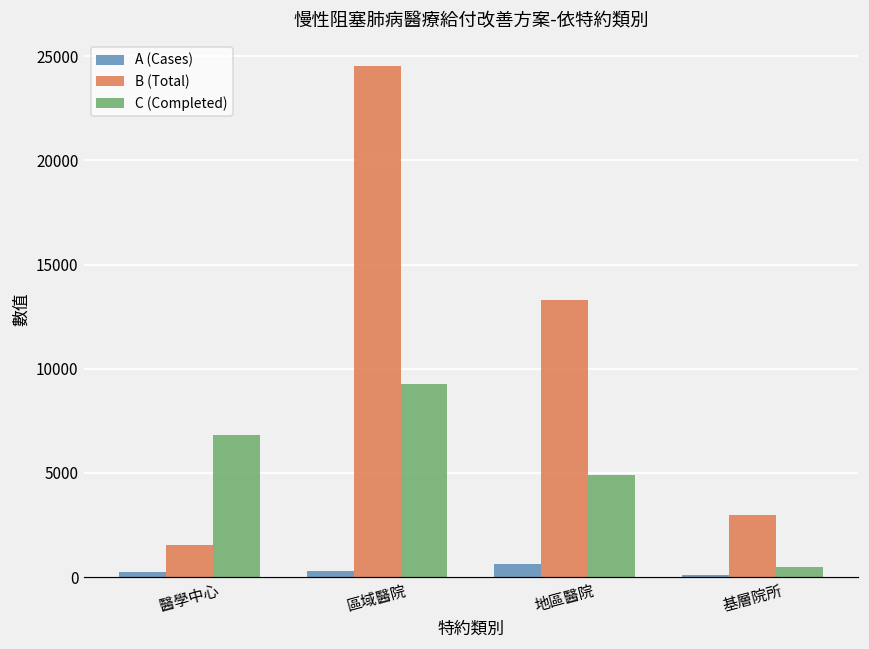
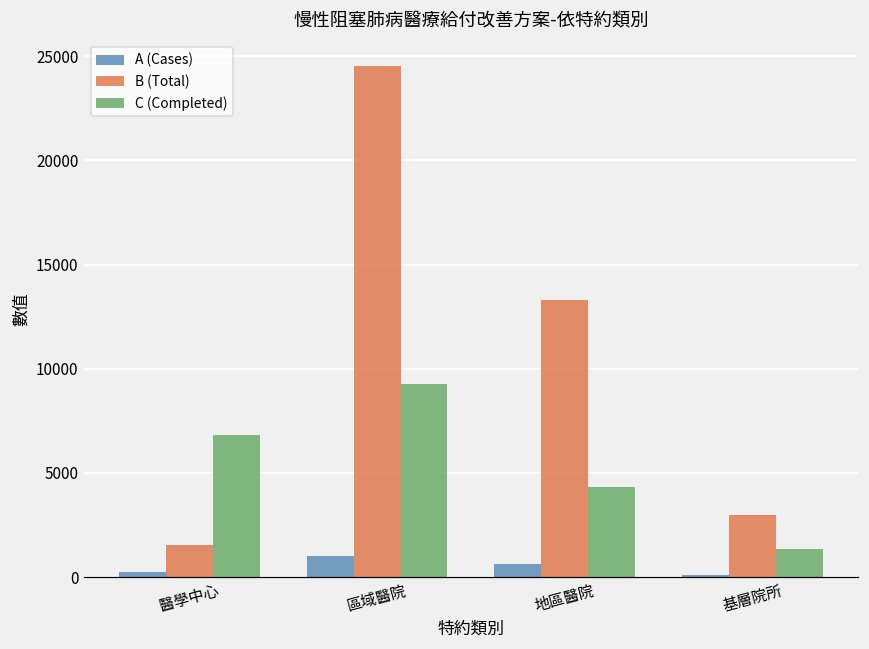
  {
    "A (Cases)": {
      "醫學中心": 200,
-     "區域醫院": 300,
+     "區域醫院": 1000,
      "地區醫院": 600
    },
    "B (Total)": {
      "醫學中心": 1500,
      "區域醫院": 24500,
      "地區醫院": 13300,
      "基層院所": 3000
    },
    "C (Completed)": {
      "醫學中心": 6800,
      "區域醫院": 9300,
-     "地區醫院": 4900,
-     "基層院所": 500
+     "地區醫院": 4300,
+     "基層院所": 1400
    }
  }
